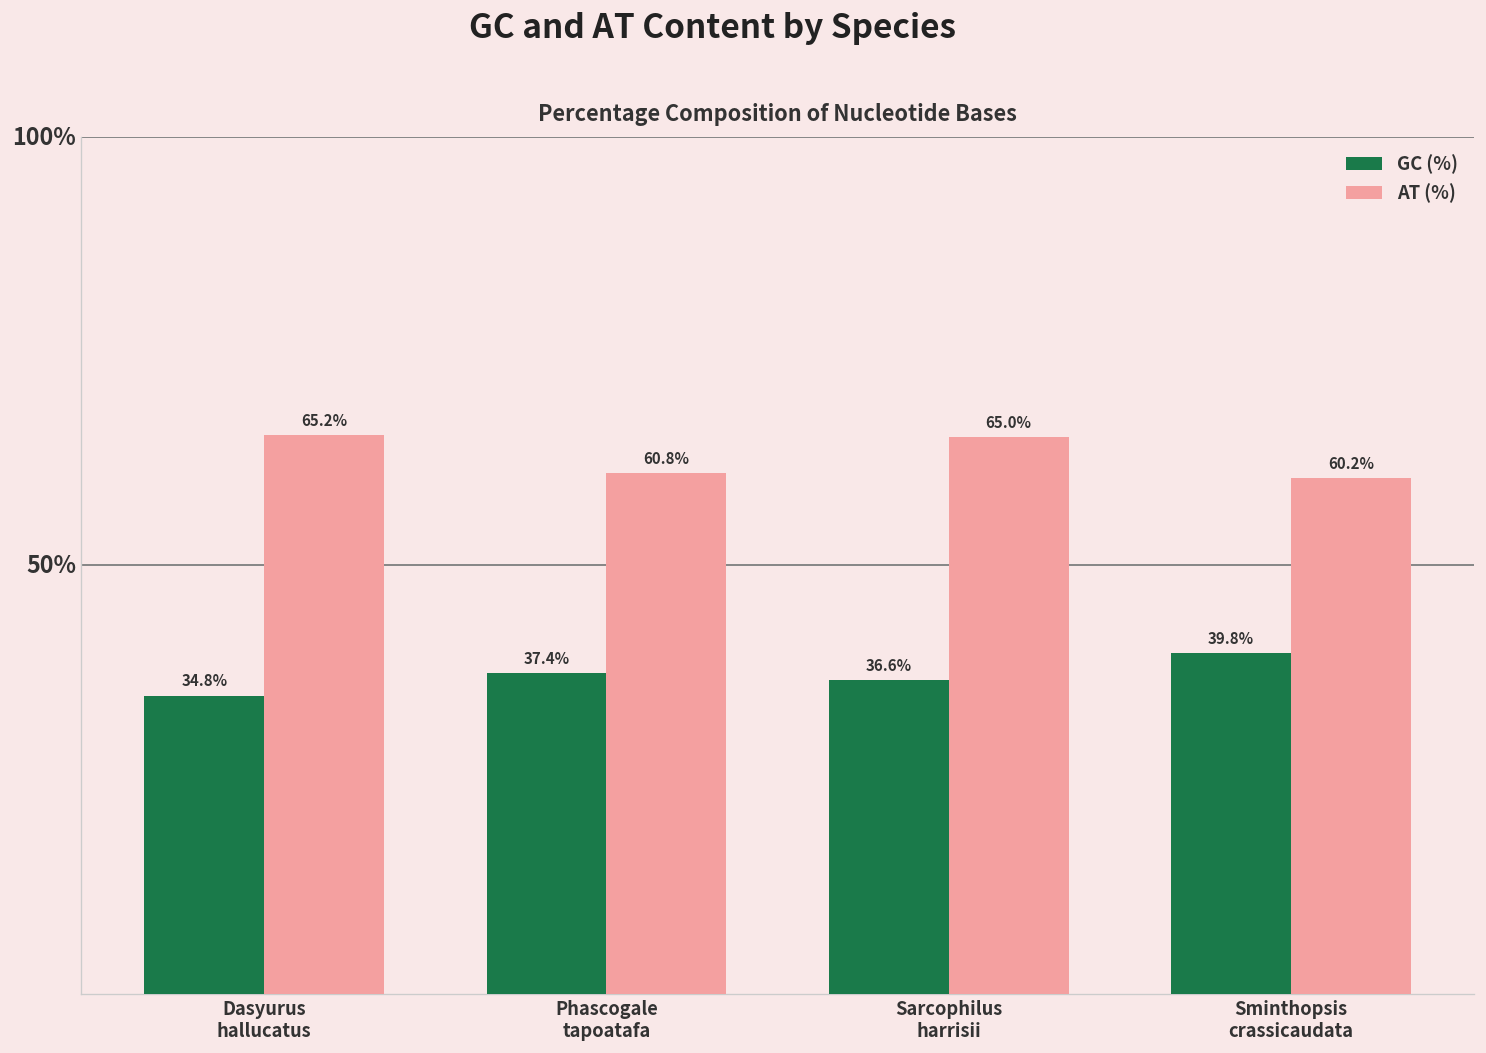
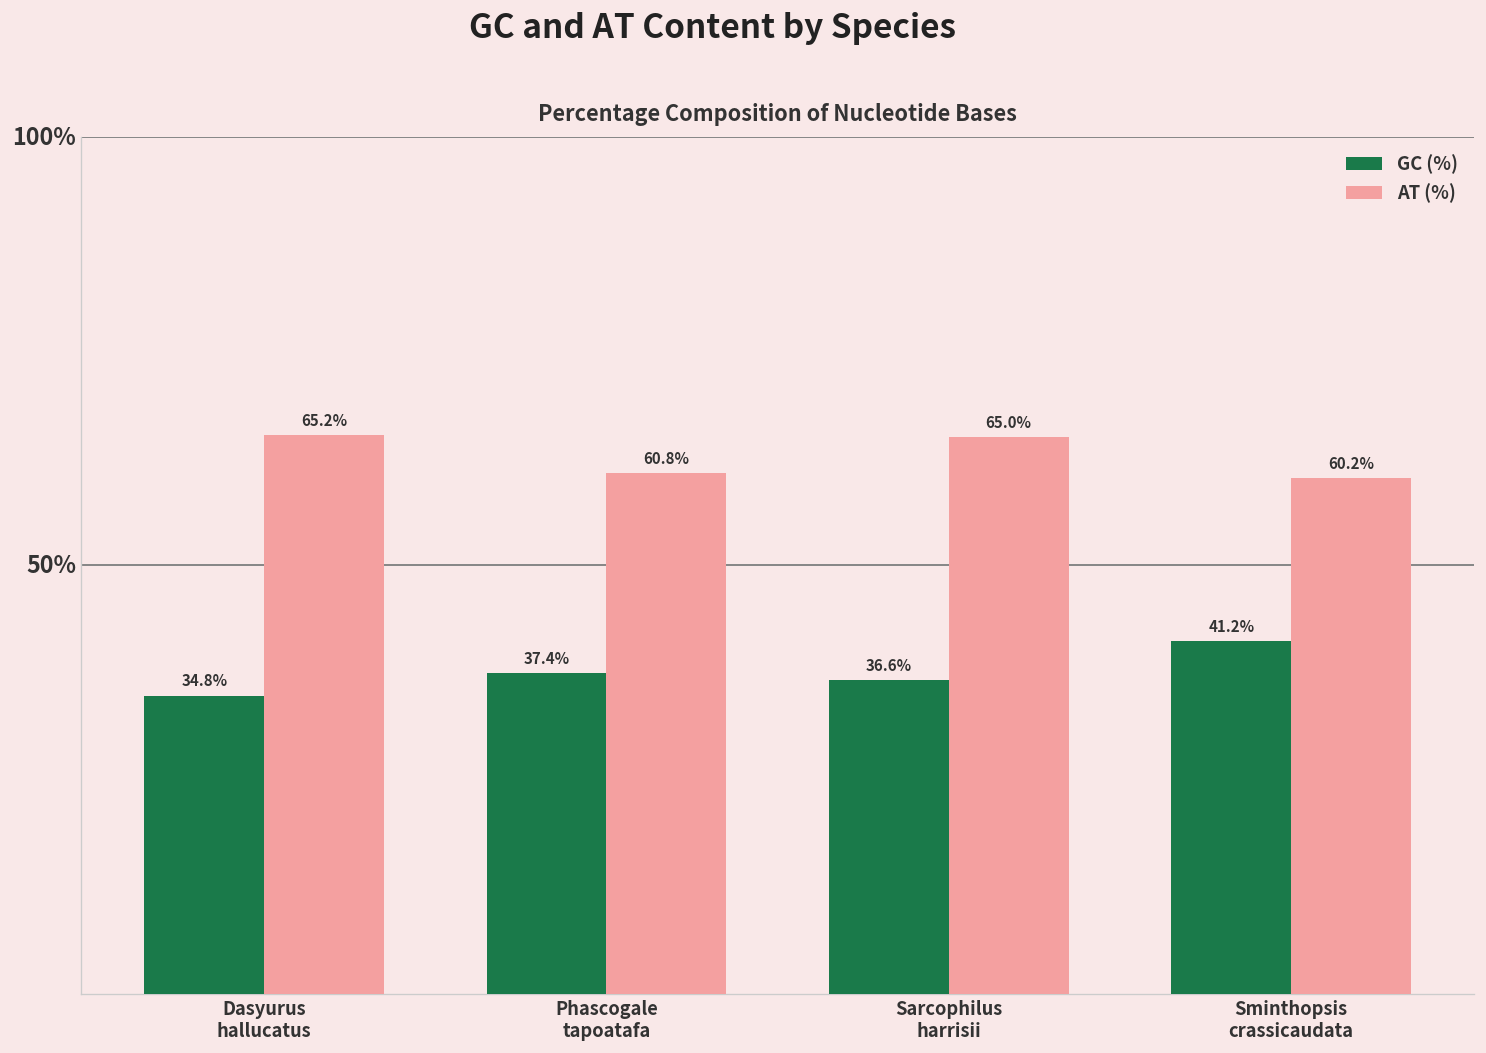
  {
    "GC (%)": {
      "Dasyurus hallucatus": "34.8%",
      "Phascogale tapoatafa": "37.4%",
      "Sarcophilus harrisii": "36.6%",
-     "Sminthopsis crassicaudata": "39.8%"
+     "Sminthopsis crassicaudata": "41.2%"
    },
    "AT (%)": {
      "Dasyurus hallucatus": "65.2%",
      "Phascogale tapoatafa": "60.8%",
      "Sarcophilus harrisii": "65.0%",
      "Sminthopsis crassicaudata": "60.2%"
    }
  }
